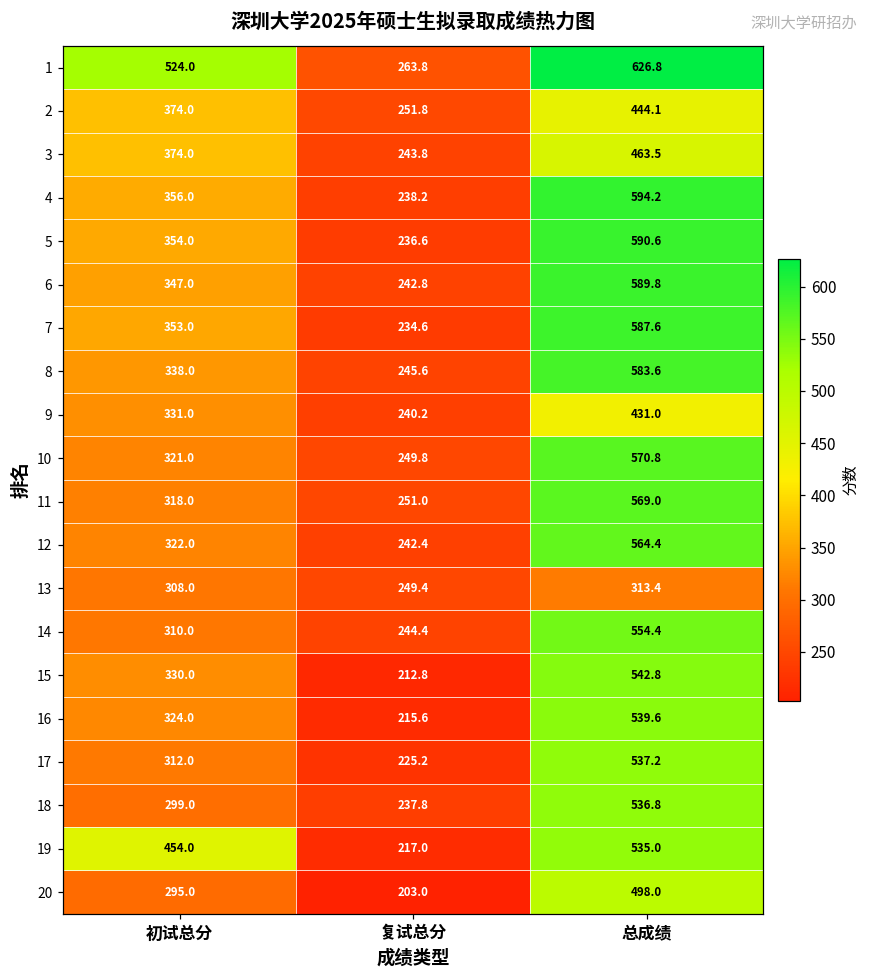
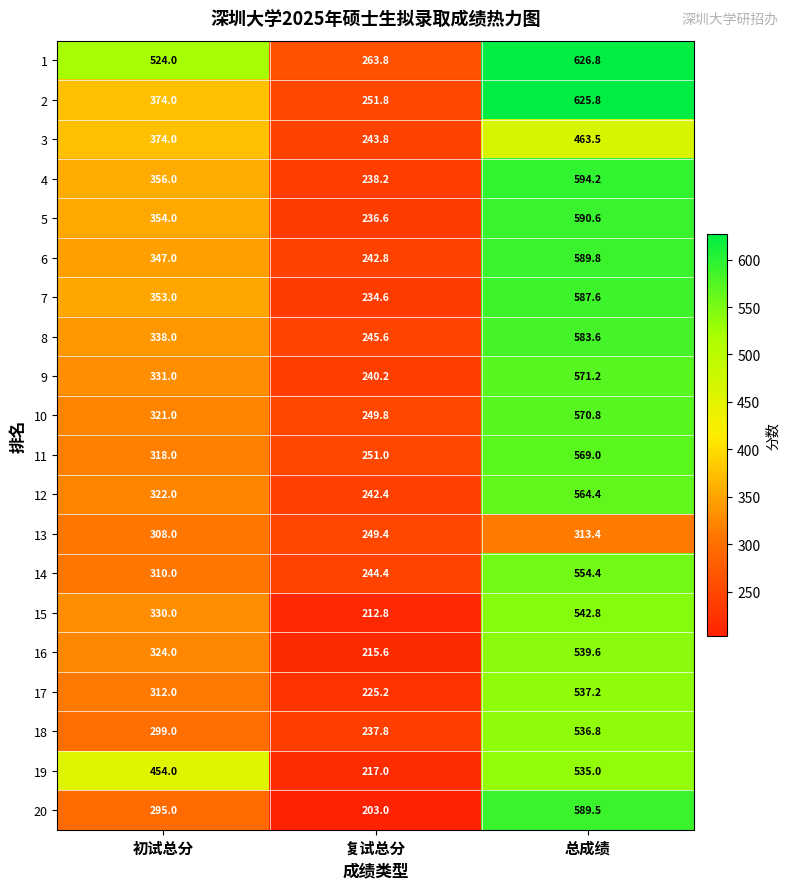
  {
    "1": {
      "初试总分": 524.0,
      "复试总分": 263.8,
      "总成绩": 626.8
    },
    "2": {
      "初试总分": 374.0,
      "复试总分": 251.8,
-     "总成绩": 444.1
+     "总成绩": 625.8
    },
    "3": {
      "初试总分": 374.0,
      "复试总分": 243.8,
      "总成绩": 463.5
    },
    "4": {
      "初试总分": 356.0,
      "复试总分": 238.2,
      "总成绩": 594.2
    },
    "5": {
      "初试总分": 354.0,
      "复试总分": 236.6,
      "总成绩": 590.6
    },
    "6": {
      "初试总分": 347.0,
      "复试总分": 242.8,
      "总成绩": 589.8
    },
    "7": {
      "初试总分": 353.0,
      "复试总分": 234.6,
      "总成绩": 587.6
    },
    "8": {
      "初试总分": 338.0,
      "复试总分": 245.6,
      "总成绩": 583.6
    },
    "9": {
      "初试总分": 331.0,
      "复试总分": 240.2,
-     "总成绩": 431.0
+     "总成绩": 571.2
    },
    "10": {
      "初试总分": 321.0,
      "复试总分": 249.8,
      "总成绩": 570.8
    },
    "11": {
      "初试总分": 318.0,
      "复试总分": 251.0,
      "总成绩": 569.0
    },
    "12": {
      "初试总分": 322.0,
      "复试总分": 242.4,
      "总成绩": 564.4
    },
    "13": {
      "初试总分": 308.0,
      "复试总分": 249.4,
      "总成绩": 313.4
    },
    "14": {
      "初试总分": 310.0,
      "复试总分": 244.4,
      "总成绩": 554.4
    },
    "15": {
      "初试总分": 330.0,
      "复试总分": 212.8,
      "总成绩": 542.8
    },
    "16": {
      "初试总分": 324.0,
      "复试总分": 215.6,
      "总成绩": 539.6
    },
    "17": {
      "初试总分": 312.0,
      "复试总分": 225.2,
      "总成绩": 537.2
    },
    "18": {
      "初试总分": 299.0,
      "复试总分": 237.8,
      "总成绩": 536.8
    },
    "19": {
      "初试总分": 454.0,
      "复试总分": 217.0,
      "总成绩": 535.0
    },
    "20": {
      "初试总分": 295.0,
      "复试总分": 203.0,
-     "总成绩": 498.0
+     "总成绩": 589.5
    }
  }
